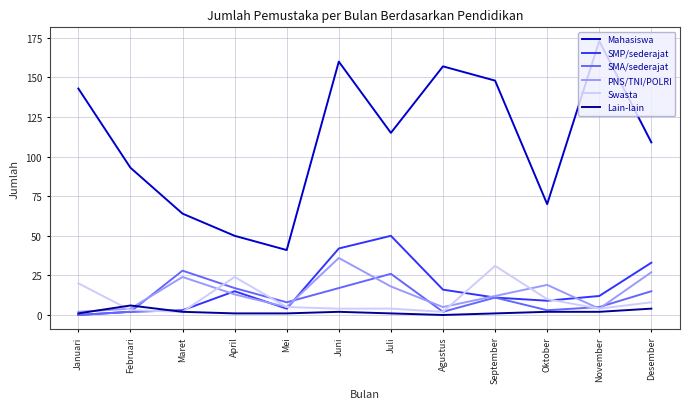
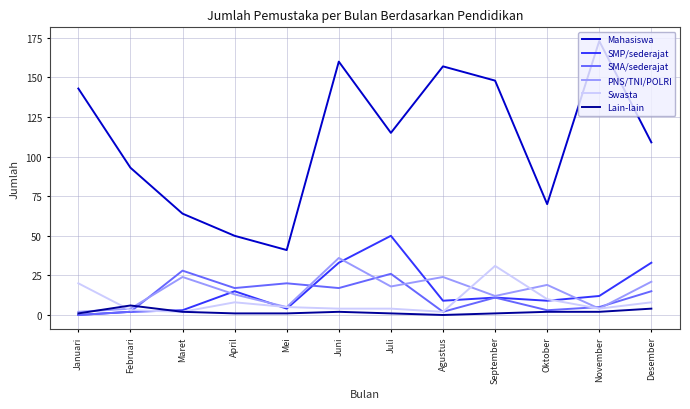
  {
    "SMP/sederajat": {
      "April": 15,
-     "Juni": 42,
+     "Juni": 33,
      "Juli": 50,
-     "Agustus": 16,
+     "Agustus": 9,
      "November": 12,
      "Desember": 33
    },
    "SMA/sederajat": {
      "Maret": 28,
      "April": 17,
-     "Mei": 8,
+     "Mei": 20,
      "Juni": 17,
      "Juli": 26,
      "Desember": 15
    },
    "PNS/TNI/POLRI": {
      "Maret": 24,
      "April": 13,
      "Juni": 36,
      "Juli": 18,
-     "Agustus": 5,
+     "Agustus": 24,
      "Oktober": 19,
-     "Desember": 27
+     "Desember": 21
    },
    "Swasta": {
      "Januari": 20,
-     "April": 24,
+     "April": 8,
      "Juni": 4,
      "Juli": 4,
      "September": 31,
      "Desember": 8
    }
  }
